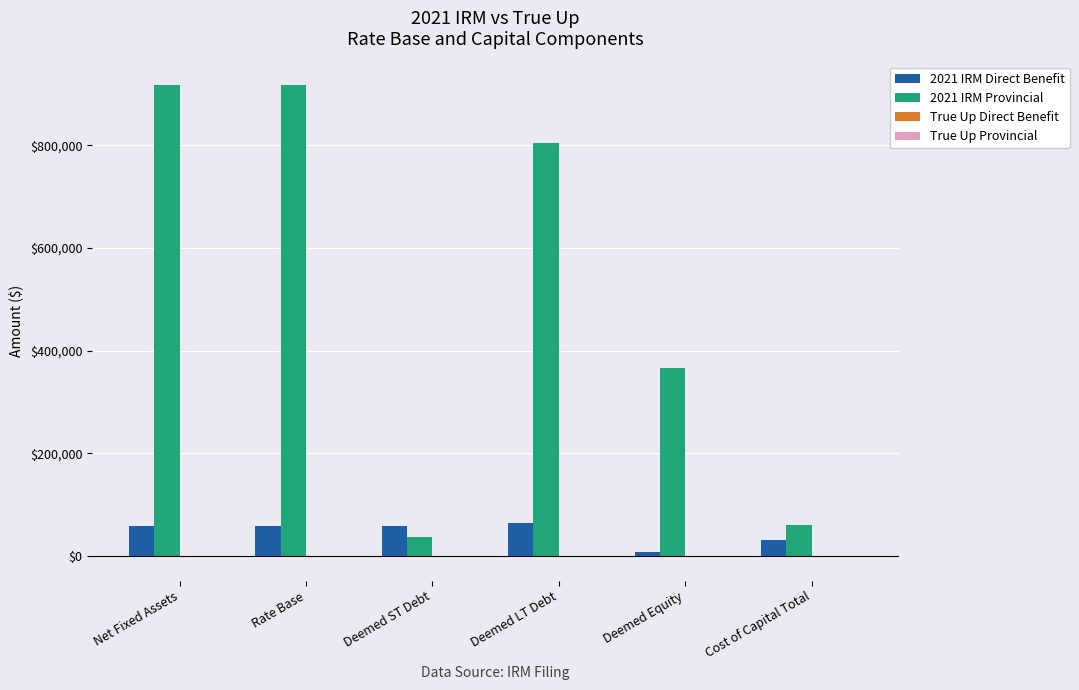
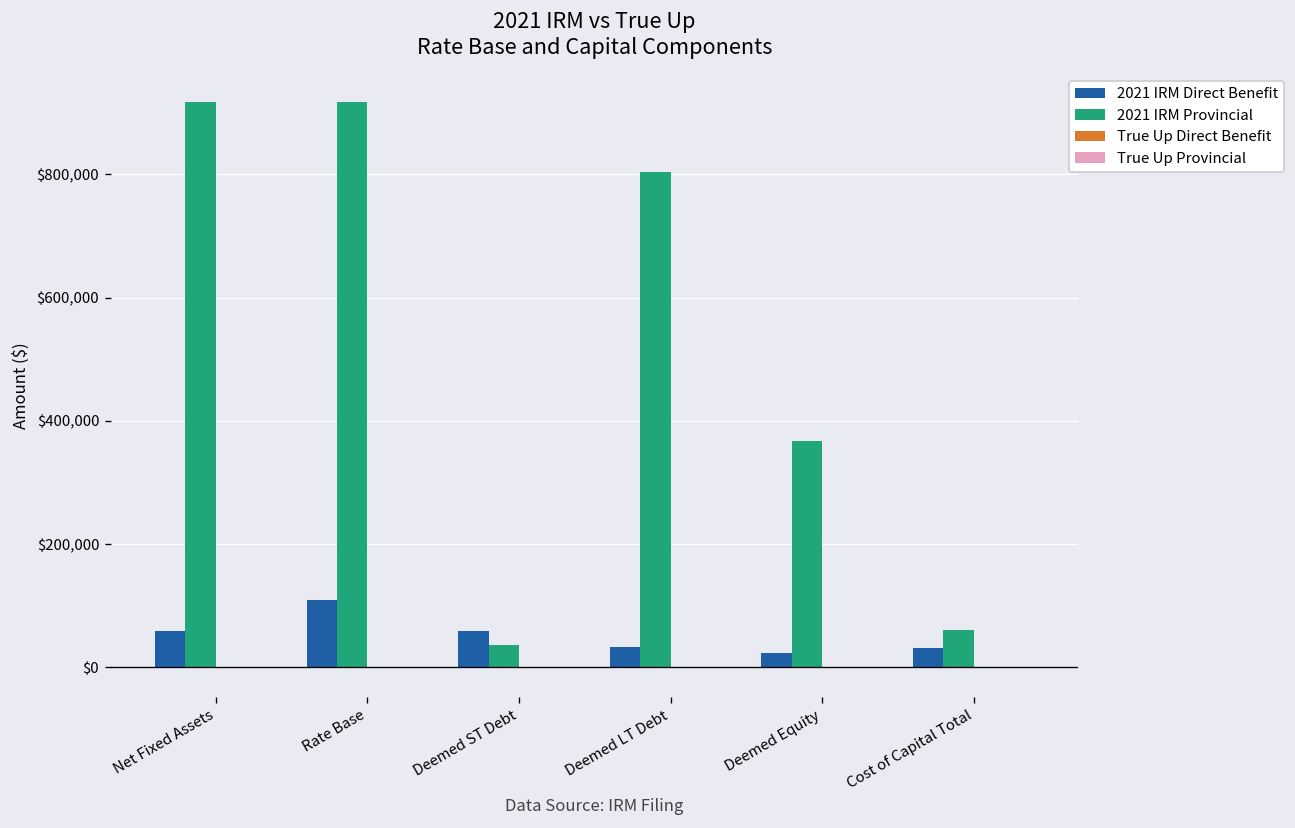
  {
    "2021 IRM Direct Benefit": {
      "Net Fixed Assets": "$60,000",
-     "Rate Base": "$60,000",
+     "Rate Base": "$110,000",
      "Deemed ST Debt": "$60,000",
-     "Deemed LT Debt": "$60,000",
-     "Deemed Equity": "$10,000",
+     "Deemed LT Debt": "$30,000",
+     "Deemed Equity": "$20,000",
      "Cost of Capital Total": "$30,000"
    },
    "2021 IRM Provincial": {
      "Net Fixed Assets": "$920,000",
      "Rate Base": "$920,000",
      "Deemed ST Debt": "$40,000",
      "Deemed LT Debt": "$800,000",
      "Deemed Equity": "$370,000",
      "Cost of Capital Total": "$60,000"
    }
  }
